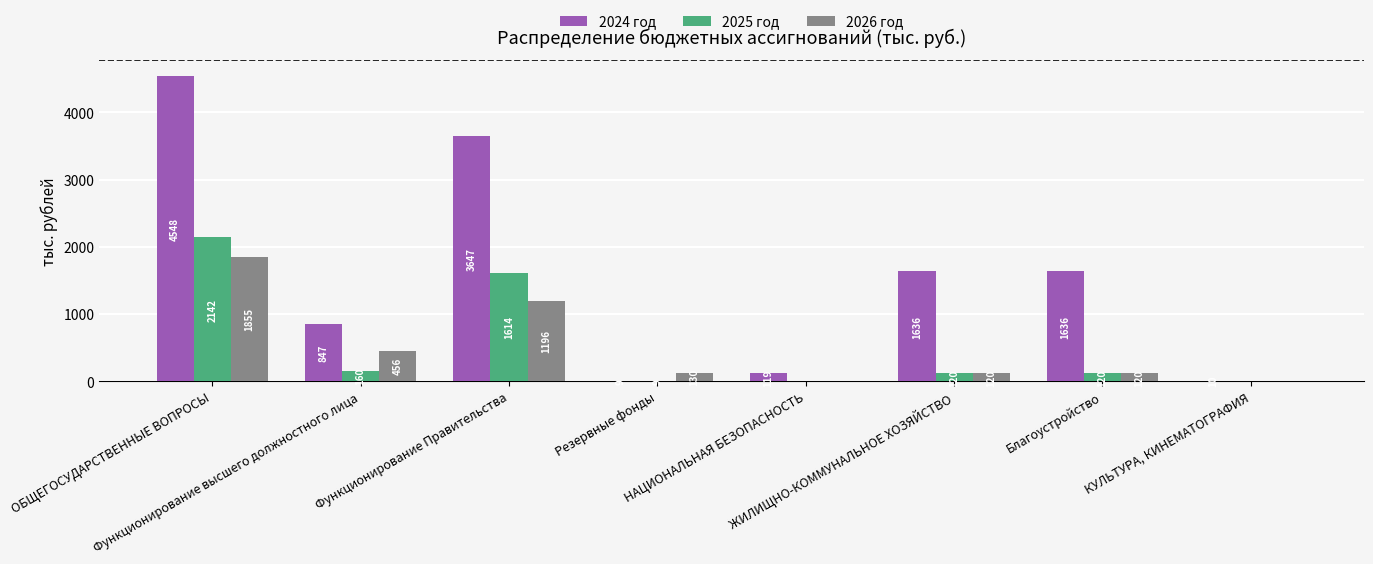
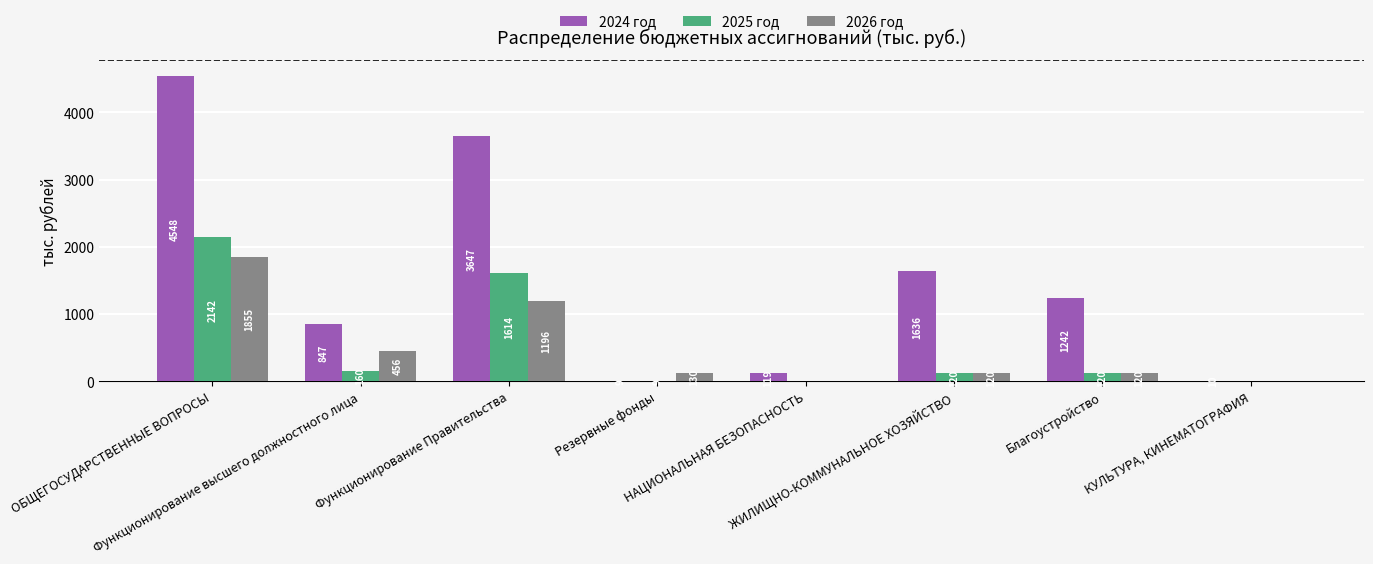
  {
    "2024 год": {
      "ОБЩЕГОСУДАРСТВЕННЫЕ ВОПРОСЫ": 4548,
      "Функционирование высшего должностного лица": 847,
      "Функционирование Правительства": 3647,
      "ЖИЛИЩНО-КОММУНАЛЬНОЕ ХОЗЯЙСТВО": 1636,
-     "Благоустройство": 1636
+     "Благоустройство": 1242
    },
    "2025 год": {
      "ОБЩЕГОСУДАРСТВЕННЫЕ ВОПРОСЫ": 2142,
      "Функционирование высшего должностного лица": 160,
      "Функционирование Правительства": 1614
    },
    "2026 год": {
      "ОБЩЕГОСУДАРСТВЕННЫЕ ВОПРОСЫ": 1855,
      "Функционирование высшего должностного лица": 456,
      "Функционирование Правительства": 1196
    }
  }
